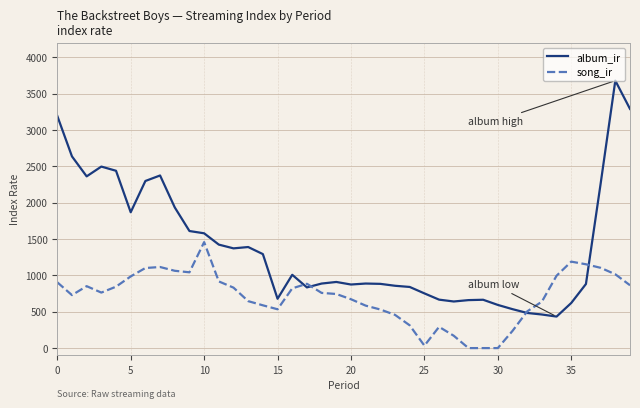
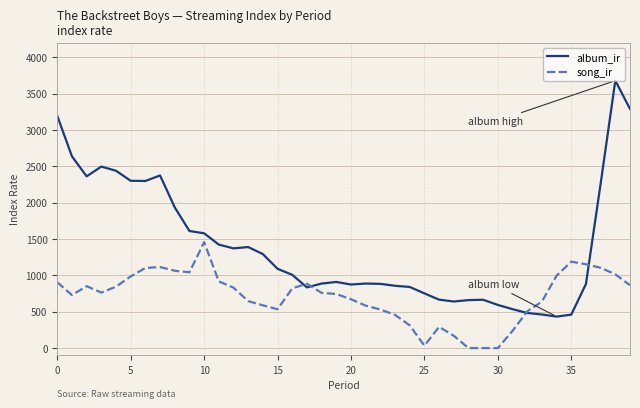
  {
    "album_ir": {
      "0": 3200,
-     "5": 1900,
+     "5": 2300,
      "10": 1600,
-     "15": 700,
+     "15": 1100,
      "20": 900,
      "25": 800,
      "30": 600,
-     "35": 600
+     "35": 500
    },
    "song_ir": {
      "0": 900,
      "5": 1000,
      "10": 1500,
      "15": 500,
      "20": 700,
      "25": 0,
      "30": 0,
      "35": 1200
    }
  }
